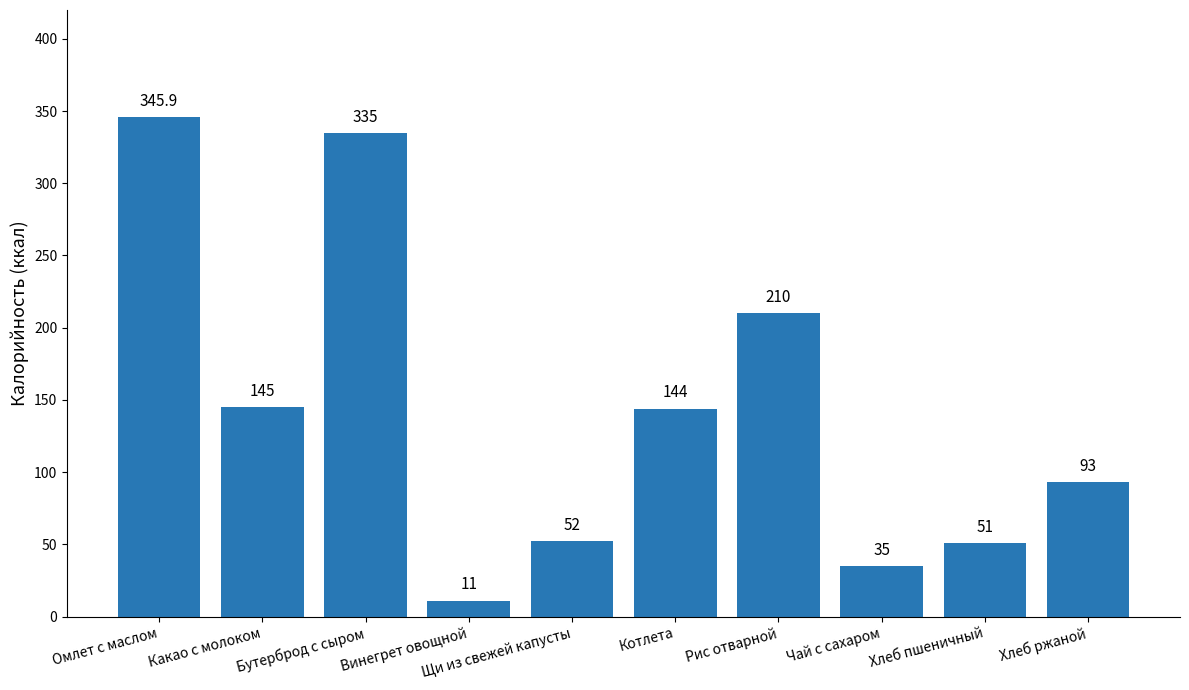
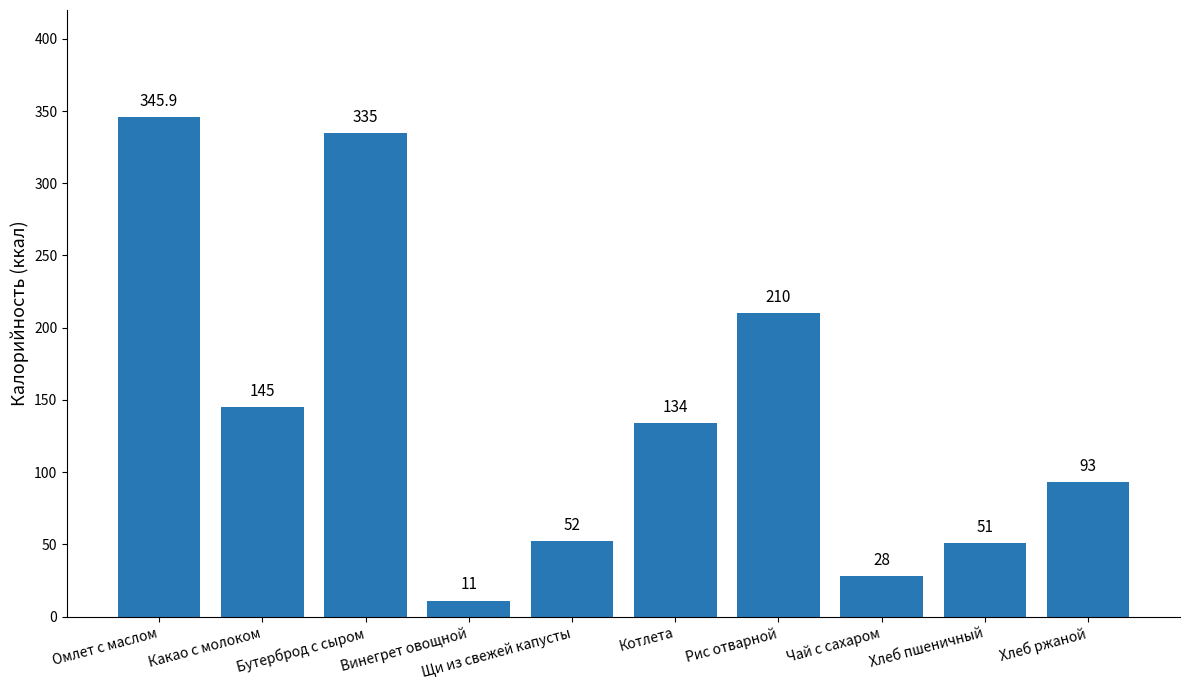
  {
    "Омлет с маслом": 345.9,
    "Какао с молоком": 145,
    "Бутерброд с сыром": 335,
    "Винегрет овощной": 11,
    "Щи из свежей капусты": 52,
-   "Котлета": 144,
+   "Котлета": 134,
    "Рис отварной": 210,
-   "Чай с сахаром": 35,
+   "Чай с сахаром": 28,
    "Хлеб пшеничный": 51,
    "Хлеб ржаной": 93
  }
